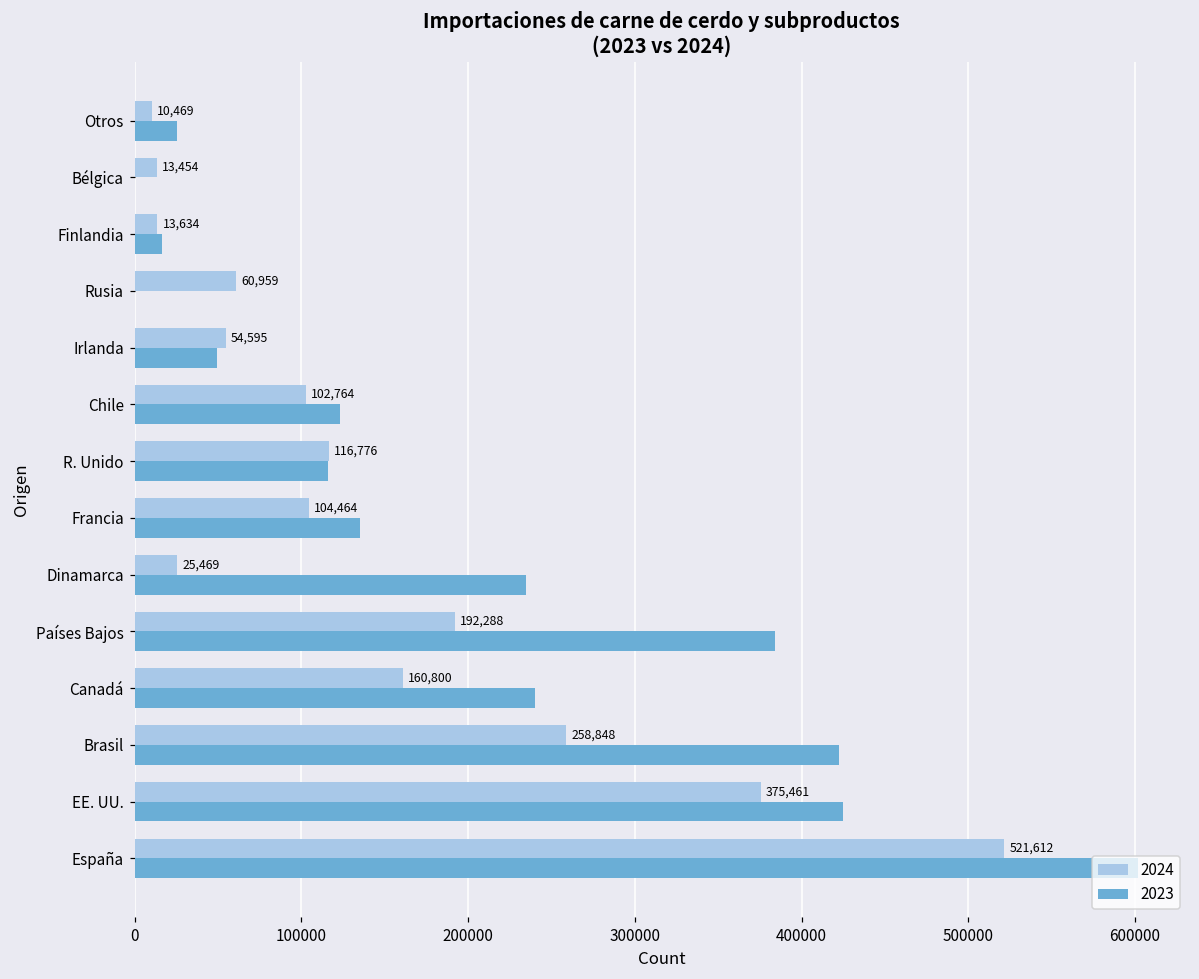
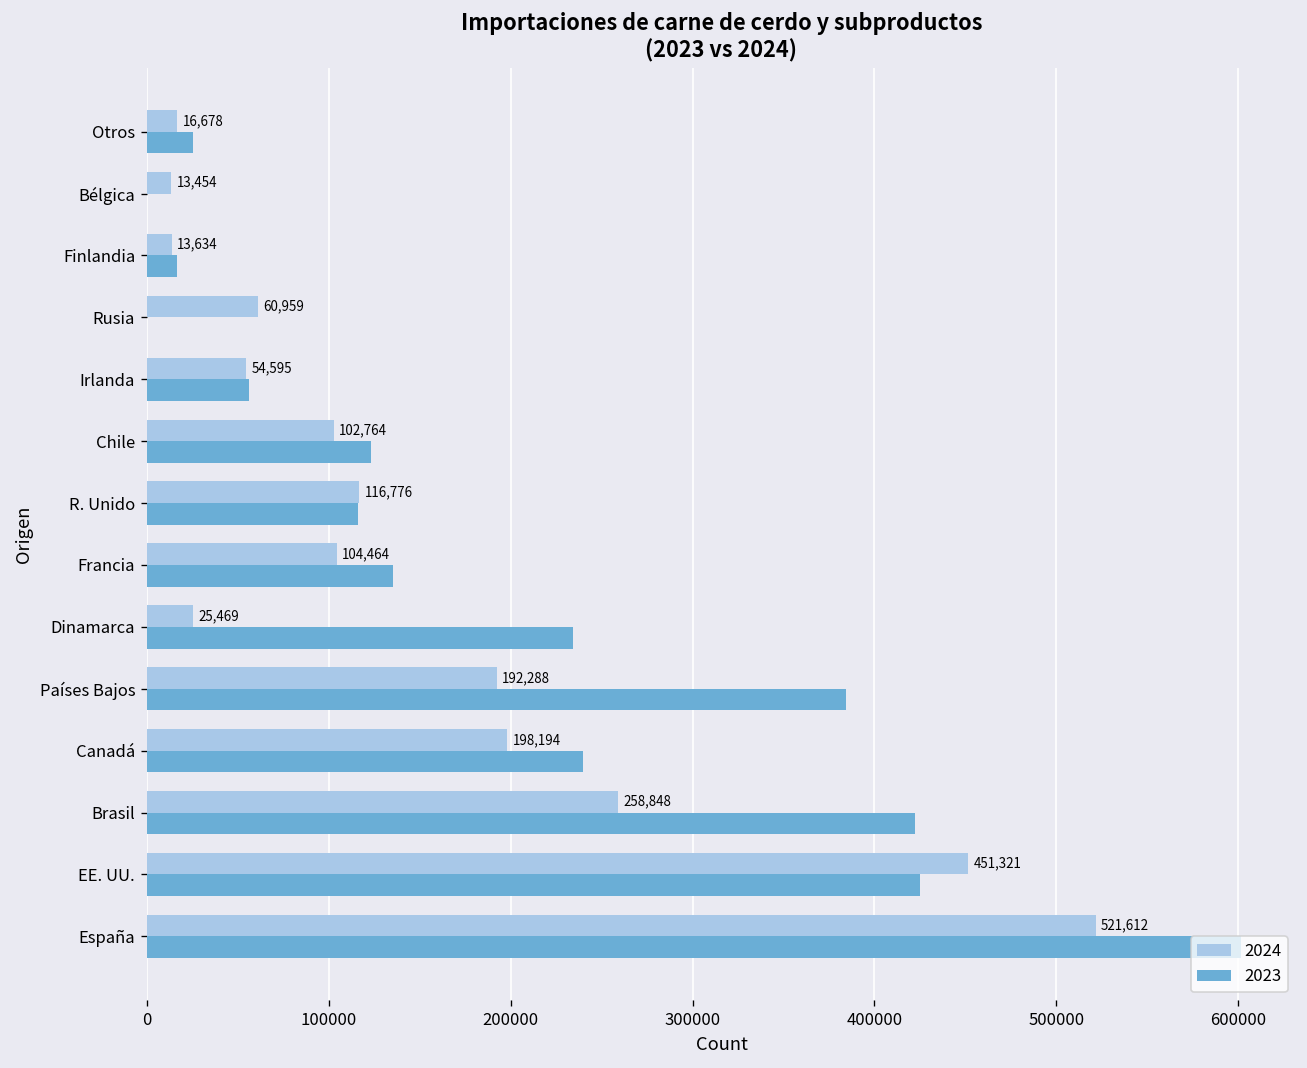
  {
    "2024": {
-     "Otros": "10,469",
+     "Otros": "16,678",
      "Bélgica": "13,454",
      "Finlandia": "13,634",
      "Rusia": "60,959",
      "Irlanda": "54,595",
      "Chile": "102,764",
      "R. Unido": "116,776",
      "Francia": "104,464",
      "Dinamarca": "25,469",
      "Países Bajos": "192,288",
-     "Canadá": "160,800",
+     "Canadá": "198,194",
      "Brasil": "258,848",
-     "EE. UU.": "375,461",
+     "EE. UU.": "451,321",
      "España": "521,612"
    },
    "2023": {
      "Otros": "25000",
      "Bélgica": "0",
      "Finlandia": "16000",
      "Rusia": "0",
-     "Irlanda": "49000",
+     "Irlanda": "56000",
      "Chile": "123000",
      "R. Unido": "116000",
      "Francia": "135000",
      "Dinamarca": "234000",
      "Países Bajos": "384000",
      "Canadá": "240000",
      "Brasil": "422000",
      "EE. UU.": "425000"
    }
  }
